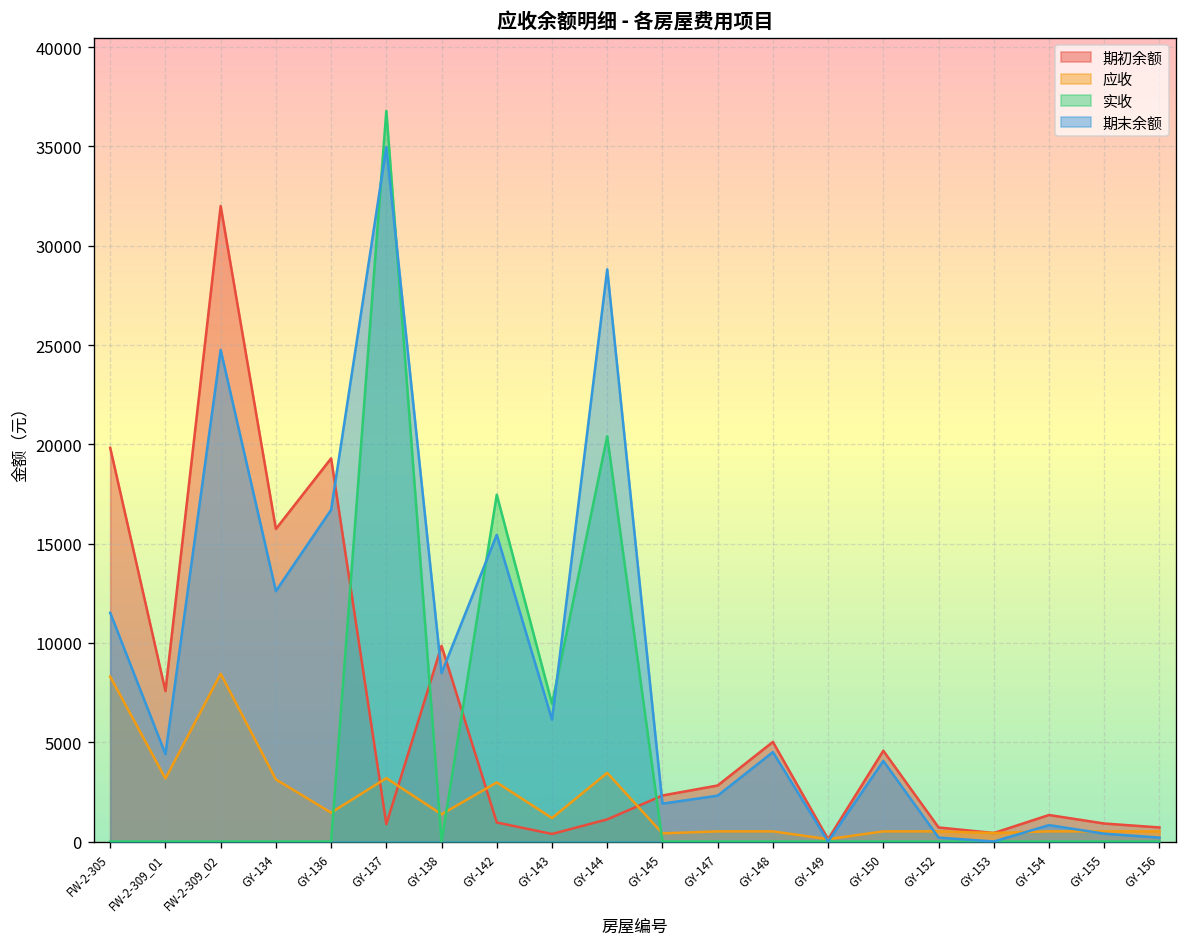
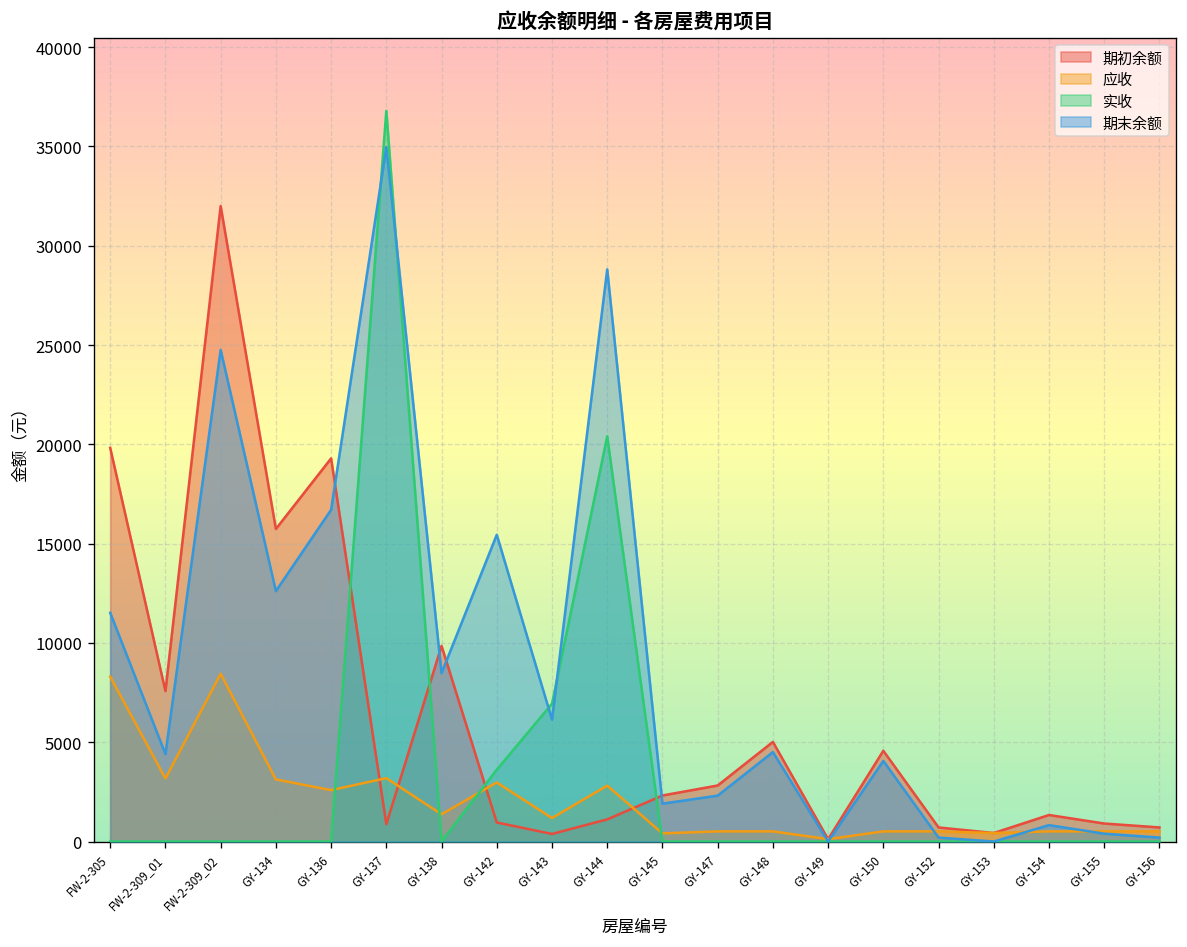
  {
    "期初余额": {
      "FW-2-305": 19800,
      "FW-2-309_01": 7600,
      "FW-2-309_02": 32000,
      "GY-134": 15700,
      "GY-136": 19300,
      "GY-137": 900,
      "GY-138": 9900,
      "GY-142": 1000,
      "GY-143": 400,
      "GY-144": 1100,
      "GY-145": 2300,
      "GY-147": 2800,
      "GY-148": 5000,
      "GY-150": 4600,
      "GY-152": 700,
      "GY-154": 1300,
      "GY-155": 900,
      "GY-156": 700
    },
    "应收": {
      "FW-2-305": 8300,
      "FW-2-309_01": 3200,
      "FW-2-309_02": 8400,
      "GY-134": 3100,
-     "GY-136": 1500,
+     "GY-136": 2600,
      "GY-137": 3200,
      "GY-138": 1400,
      "GY-142": 3000,
      "GY-143": 1200,
-     "GY-144": 3500,
+     "GY-144": 2800,
      "GY-145": 400,
      "GY-147": 500,
      "GY-148": 500,
      "GY-150": 500,
      "GY-152": 500,
      "GY-154": 500,
      "GY-156": 500
    },
    "实收": {
      "FW-2-305": 0,
      "FW-2-309_01": 0,
      "FW-2-309_02": 0,
      "GY-134": 0,
      "GY-136": 0,
      "GY-137": 36800,
      "GY-138": 0,
-     "GY-142": 17500,
+     "GY-142": 3600,
      "GY-143": 6900,
      "GY-144": 20400,
      "GY-145": 0,
      "GY-147": 0,
      "GY-148": 0,
      "GY-150": 0,
      "GY-152": 0,
      "GY-154": 0,
      "GY-155": 0,
      "GY-156": 0
    },
    "期末余额": {
      "FW-2-305": 11500,
      "FW-2-309_01": 4400,
      "FW-2-309_02": 24800,
      "GY-134": 12600,
      "GY-136": 16700,
      "GY-137": 35000,
      "GY-138": 8500,
      "GY-142": 15400,
      "GY-143": 6100,
      "GY-144": 28800,
      "GY-145": 1900,
      "GY-147": 2300,
      "GY-148": 4500,
      "GY-150": 4100,
      "GY-152": 200,
      "GY-154": 800,
      "GY-156": 200
    }
  }
